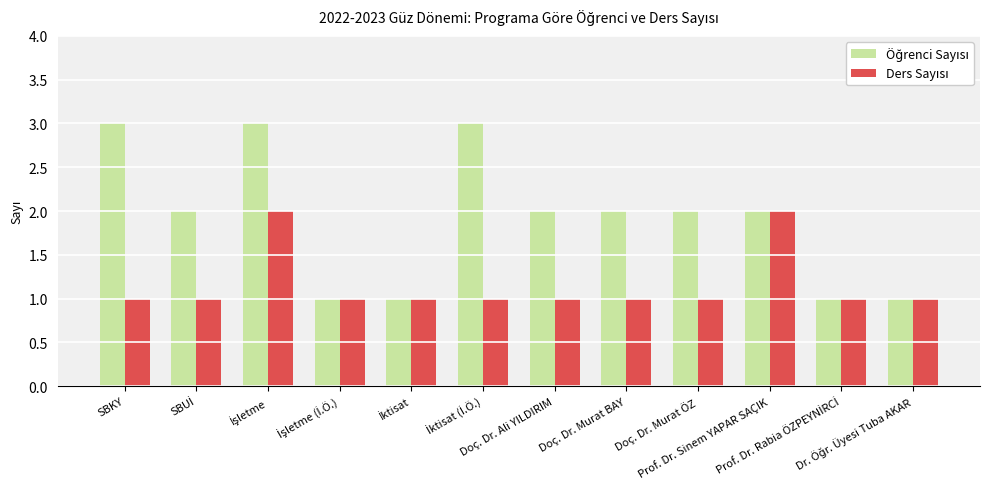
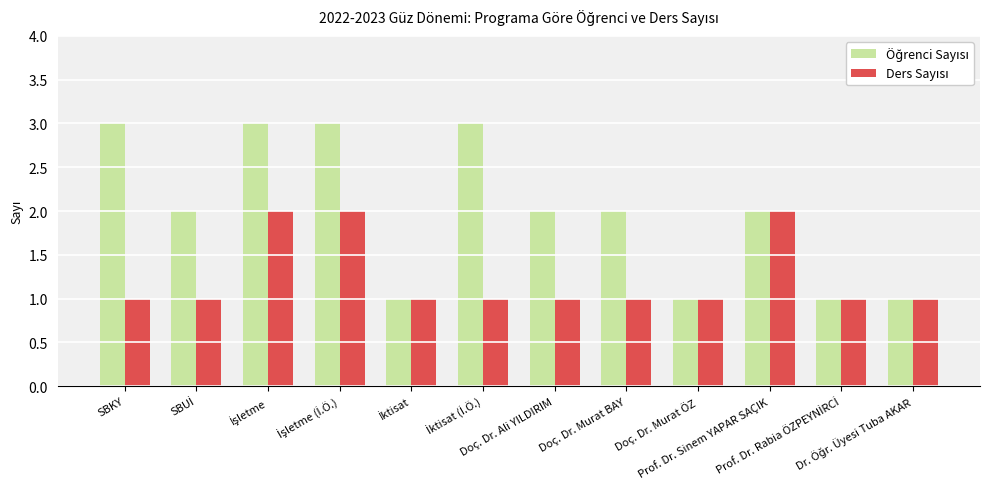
  {
    "Öğrenci Sayısı": {
      "SBKY": 3,
      "SBUİ": 2,
      "İşletme": 3,
-     "İşletme (İ.Ö.)": 1,
+     "İşletme (İ.Ö.)": 3,
      "İktisat": 1,
      "İktisat (İ.Ö.)": 3,
      "Doç. Dr. Ali YILDIRIM": 2,
      "Doç. Dr. Murat BAY": 2,
-     "Doç. Dr. Murat ÖZ": 2,
+     "Doç. Dr. Murat ÖZ": 1,
      "Prof. Dr. Sinem YAPAR SAÇIK": 2,
      "Prof. Dr. Rabia ÖZPEYNİRCİ": 1,
      "Dr. Öğr. Üyesi Tuba AKAR": 1
    },
    "Ders Sayısı": {
      "SBKY": 1,
      "SBUİ": 1,
      "İşletme": 2,
-     "İşletme (İ.Ö.)": 1,
+     "İşletme (İ.Ö.)": 2,
      "İktisat": 1,
      "İktisat (İ.Ö.)": 1,
      "Doç. Dr. Ali YILDIRIM": 1,
      "Doç. Dr. Murat BAY": 1,
      "Doç. Dr. Murat ÖZ": 1,
      "Prof. Dr. Sinem YAPAR SAÇIK": 2,
      "Prof. Dr. Rabia ÖZPEYNİRCİ": 1,
      "Dr. Öğr. Üyesi Tuba AKAR": 1
    }
  }
